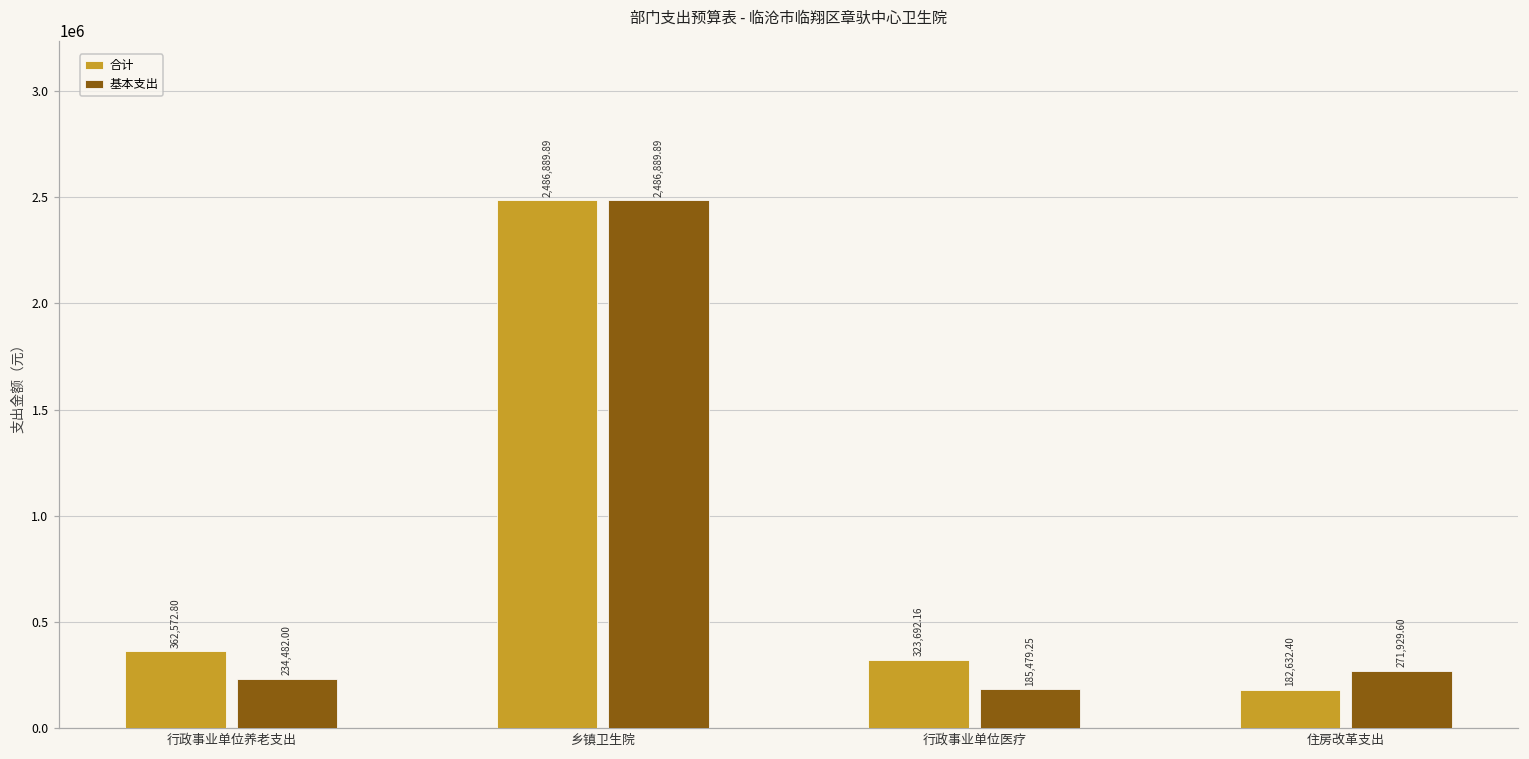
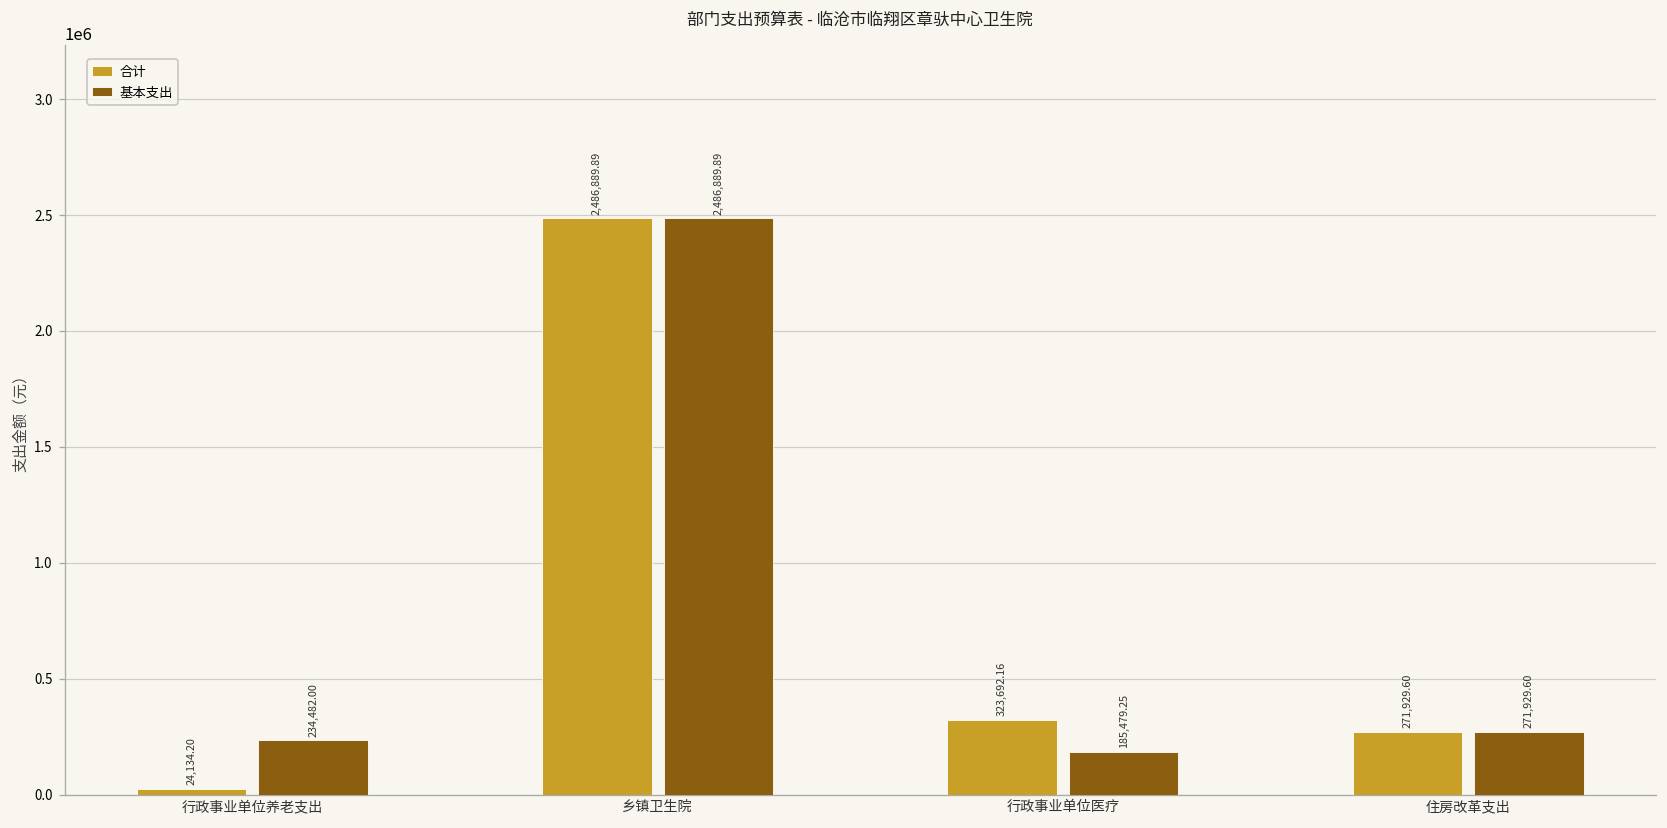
  {
    "合计": {
-     "行政事业单位养老支出": "362,572.80",
+     "行政事业单位养老支出": "24,134.20",
      "乡镇卫生院": "2,486,889.89",
      "行政事业单位医疗": "323,692.16",
-     "住房改革支出": "182,632.40"
+     "住房改革支出": "271,929.60"
    },
    "基本支出": {
      "行政事业单位养老支出": "234,482.00",
      "乡镇卫生院": "2,486,889.89",
      "行政事业单位医疗": "185,479.25",
      "住房改革支出": "271,929.60"
    }
  }
